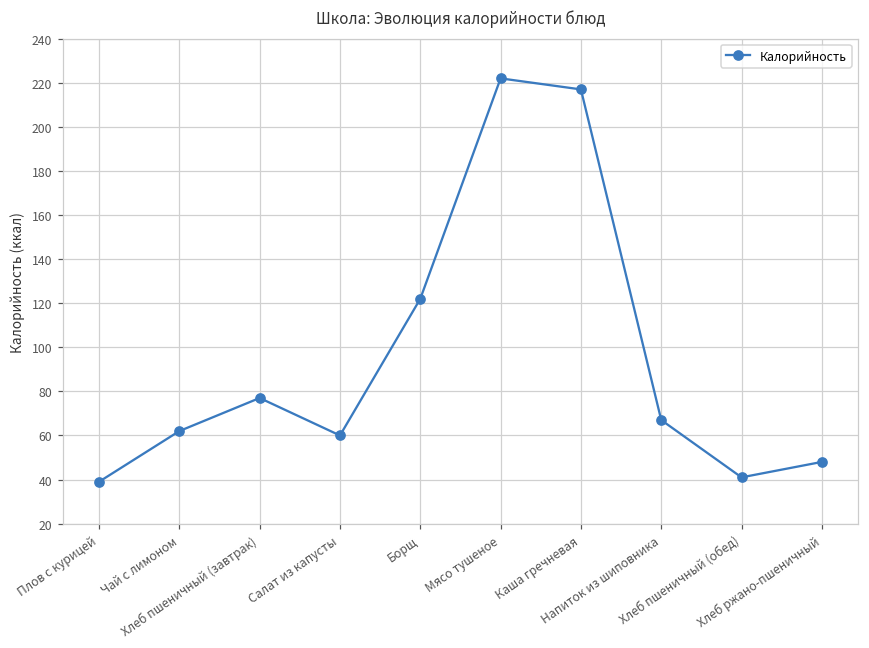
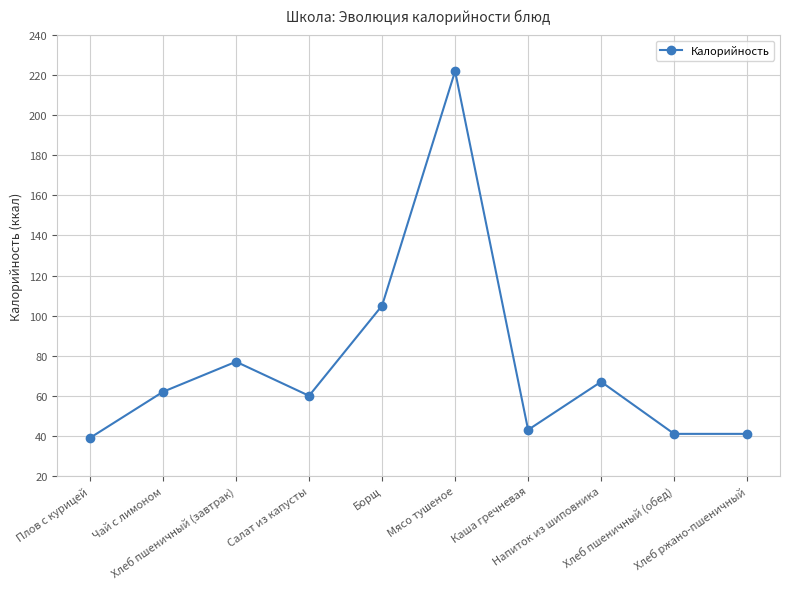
  {
    "Плов с курицей": 39,
    "Чай с лимоном": 62,
    "Хлеб пшеничный (завтрак)": 77,
    "Салат из капусты": 60,
-   "Борщ": 122,
+   "Борщ": 105,
    "Мясо тушеное": 222,
-   "Каша гречневая": 217,
+   "Каша гречневая": 43,
    "Напиток из шиповника": 67,
    "Хлеб пшеничный (обед)": 41,
-   "Хлеб ржано-пшеничный": 48
+   "Хлеб ржано-пшеничный": 41
  }
